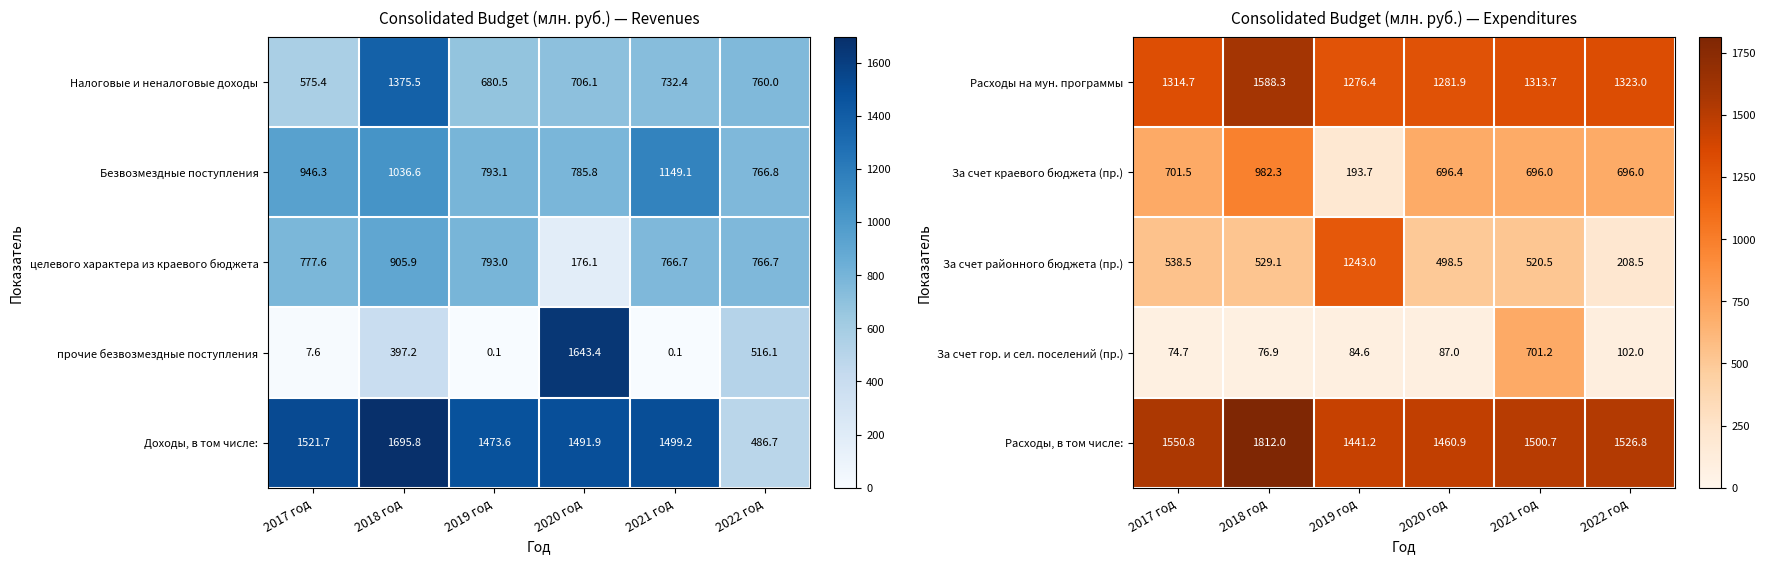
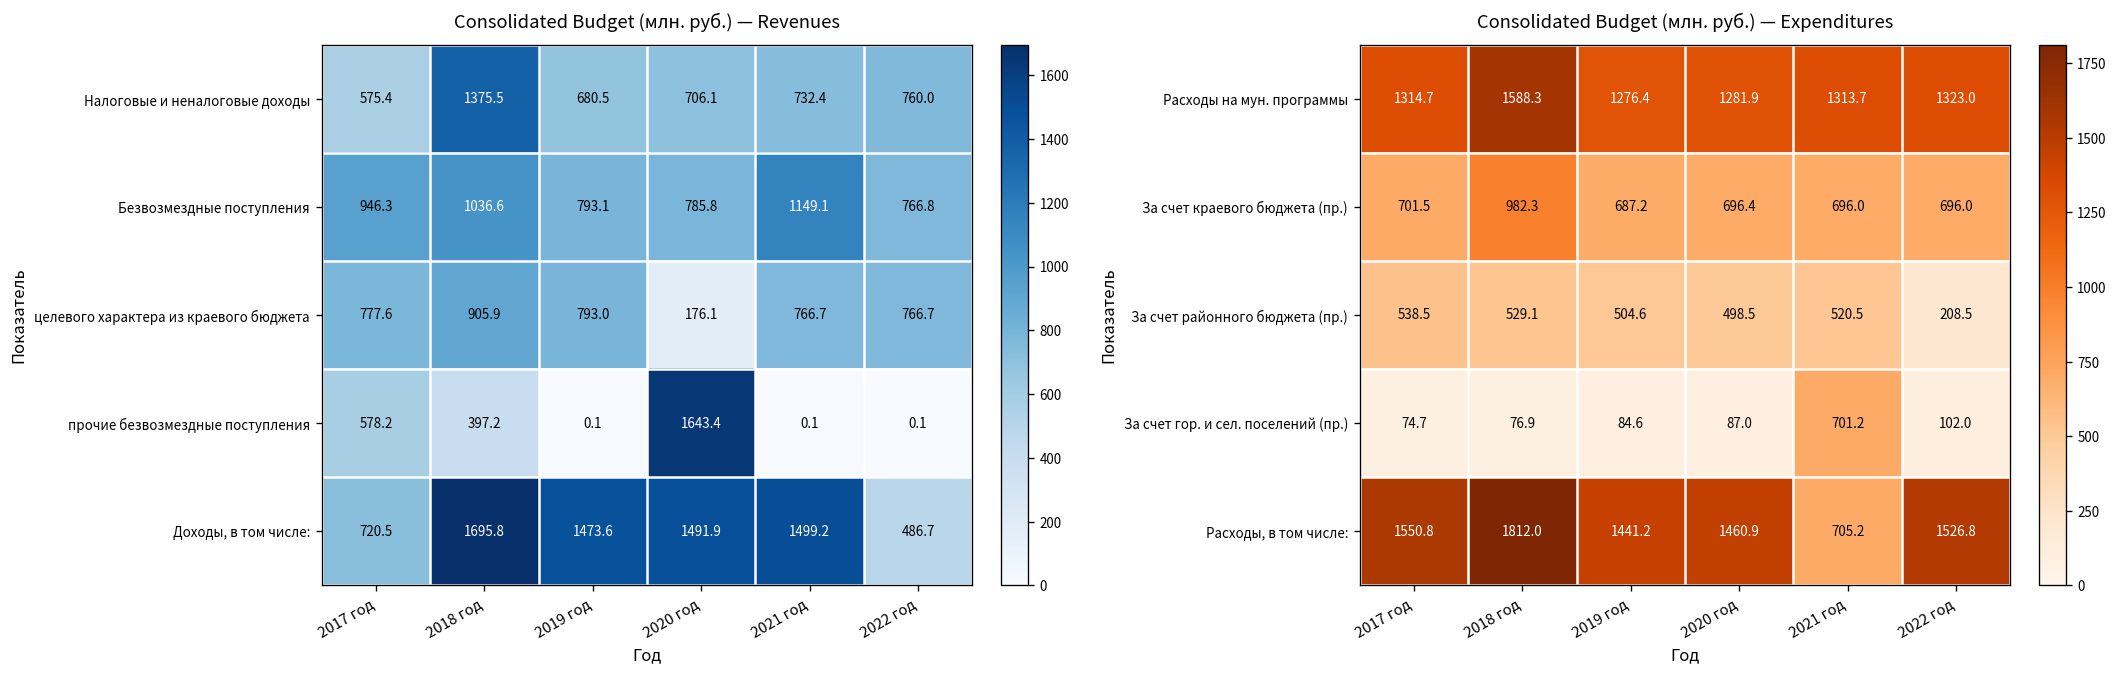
  {
    "Consolidated Budget (млн. руб.) — Revenues": {
      "Налоговые и неналоговые доходы": {
        "2017 год": 575.4,
        "2018 год": 1375.5,
        "2019 год": 680.5,
        "2020 год": 706.1,
        "2021 год": 732.4,
        "2022 год": 760.0
      },
      "Безвозмездные поступления": {
        "2017 год": 946.3,
        "2018 год": 1036.6,
        "2019 год": 793.1,
        "2020 год": 785.8,
        "2021 год": 1149.1,
        "2022 год": 766.8
      },
      "целевого характера из краевого бюджета": {
        "2017 год": 777.6,
        "2018 год": 905.9,
        "2019 год": 793.0,
        "2020 год": 176.1,
        "2021 год": 766.7,
        "2022 год": 766.7
      },
      "прочие безвозмездные поступления": {
-       "2017 год": 7.6,
+       "2017 год": 578.2,
        "2018 год": 397.2,
        "2019 год": 0.1,
        "2020 год": 1643.4,
        "2021 год": 0.1,
-       "2022 год": 516.1
+       "2022 год": 0.1
      },
      "Доходы, в том числе:": {
-       "2017 год": 1521.7,
+       "2017 год": 720.5,
        "2018 год": 1695.8,
        "2019 год": 1473.6,
        "2020 год": 1491.9,
        "2021 год": 1499.2,
        "2022 год": 486.7
      }
    },
    "Consolidated Budget (млн. руб.) — Expenditures": {
      "Расходы на мун. программы": {
        "2017 год": 1314.7,
        "2018 год": 1588.3,
        "2019 год": 1276.4,
        "2020 год": 1281.9,
        "2021 год": 1313.7,
        "2022 год": 1323.0
      },
      "За счет краевого бюджета (пр.)": {
        "2017 год": 701.5,
        "2018 год": 982.3,
-       "2019 год": 193.7,
+       "2019 год": 687.2,
        "2020 год": 696.4,
        "2021 год": 696.0,
        "2022 год": 696.0
      },
      "За счет районного бюджета (пр.)": {
        "2017 год": 538.5,
        "2018 год": 529.1,
-       "2019 год": 1243.0,
+       "2019 год": 504.6,
        "2020 год": 498.5,
        "2021 год": 520.5,
        "2022 год": 208.5
      },
      "За счет гор. и сел. поселений (пр.)": {
        "2017 год": 74.7,
        "2018 год": 76.9,
        "2019 год": 84.6,
        "2020 год": 87.0,
        "2021 год": 701.2,
        "2022 год": 102.0
      },
      "Расходы, в том числе:": {
        "2017 год": 1550.8,
        "2018 год": 1812.0,
        "2019 год": 1441.2,
        "2020 год": 1460.9,
-       "2021 год": 1500.7,
+       "2021 год": 705.2,
        "2022 год": 1526.8
      }
    }
  }
